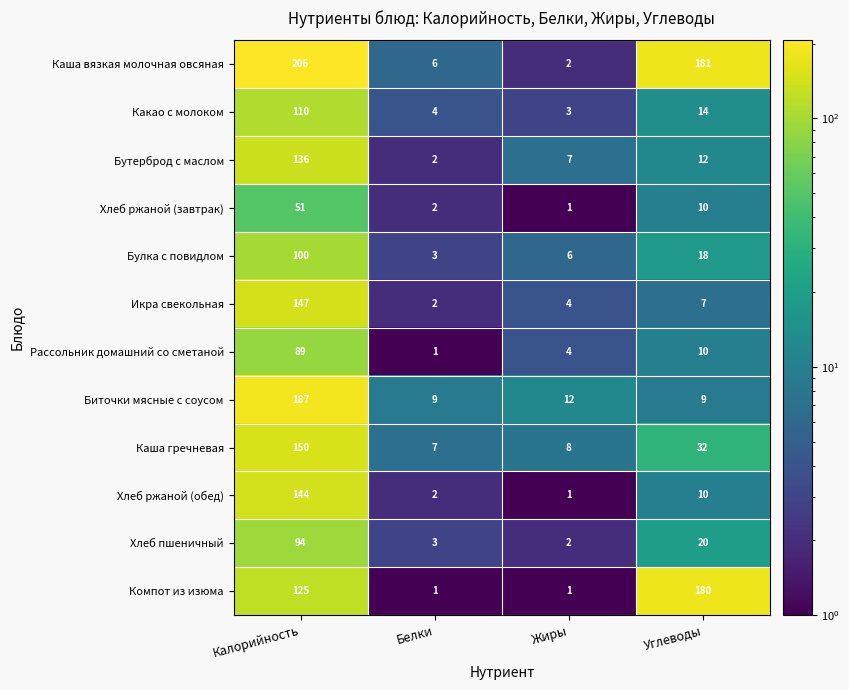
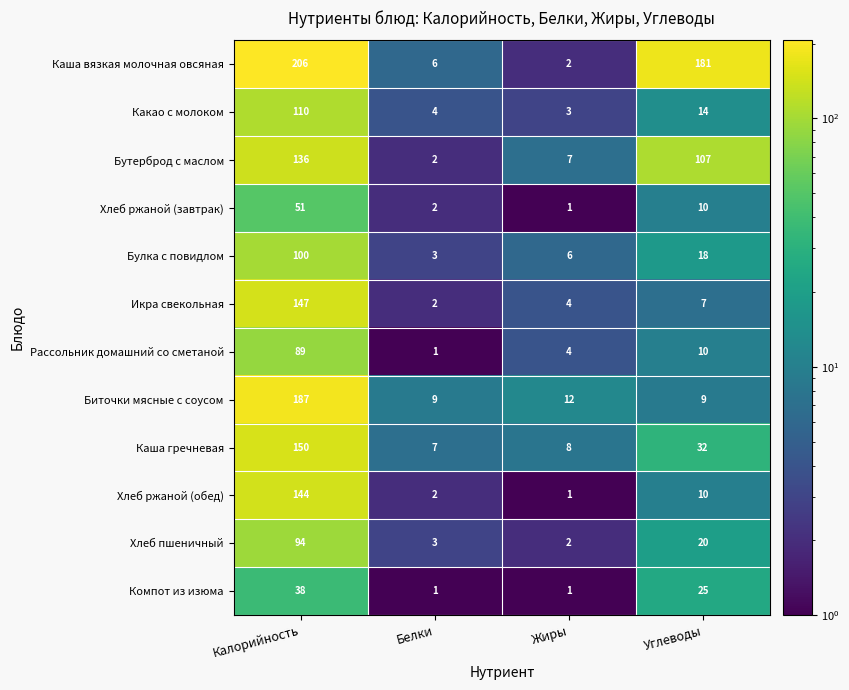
  {
    "Каша вязкая молочная овсяная": {
      "Калорийность": 206,
      "Белки": 6,
      "Жиры": 2,
      "Углеводы": 181
    },
    "Какао с молоком": {
      "Калорийность": 110,
      "Белки": 4,
      "Жиры": 3,
      "Углеводы": 14
    },
    "Бутерброд с маслом": {
      "Калорийность": 136,
      "Белки": 2,
      "Жиры": 7,
-     "Углеводы": 12
+     "Углеводы": 107
    },
    "Хлеб ржаной (завтрак)": {
      "Калорийность": 51,
      "Белки": 2,
      "Жиры": 1,
      "Углеводы": 10
    },
    "Булка с повидлом": {
      "Калорийность": 100,
      "Белки": 3,
      "Жиры": 6,
      "Углеводы": 18
    },
    "Икра свекольная": {
      "Калорийность": 147,
      "Белки": 2,
      "Жиры": 4,
      "Углеводы": 7
    },
    "Рассольник домашний со сметаной": {
      "Калорийность": 89,
      "Белки": 1,
      "Жиры": 4,
      "Углеводы": 10
    },
    "Биточки мясные с соусом": {
      "Калорийность": 187,
      "Белки": 9,
      "Жиры": 12,
      "Углеводы": 9
    },
    "Каша гречневая": {
      "Калорийность": 150,
      "Белки": 7,
      "Жиры": 8,
      "Углеводы": 32
    },
    "Хлеб ржаной (обед)": {
      "Калорийность": 144,
      "Белки": 2,
      "Жиры": 1,
      "Углеводы": 10
    },
    "Хлеб пшеничный": {
      "Калорийность": 94,
      "Белки": 3,
      "Жиры": 2,
      "Углеводы": 20
    },
    "Компот из изюма": {
-     "Калорийность": 125,
+     "Калорийность": 38,
      "Белки": 1,
      "Жиры": 1,
-     "Углеводы": 180
+     "Углеводы": 25
    }
  }
